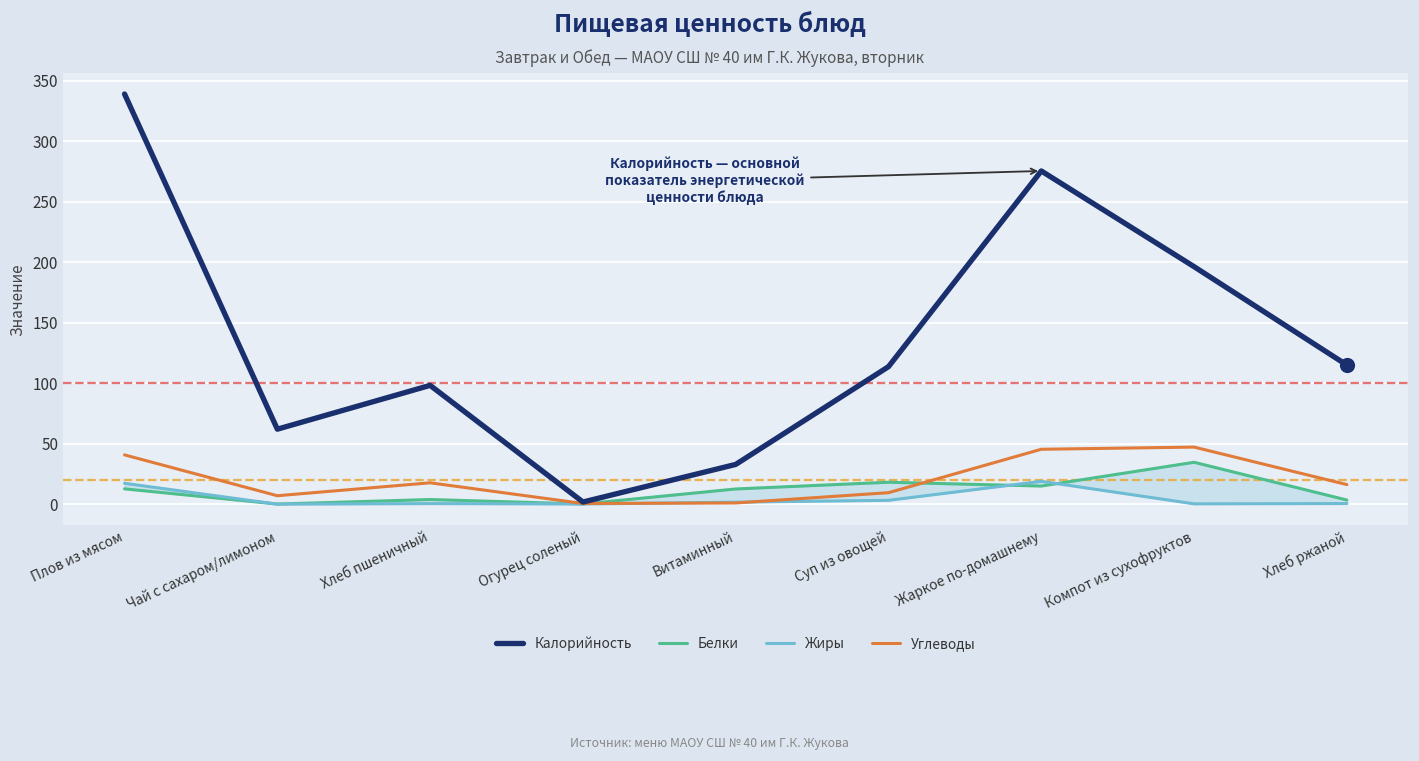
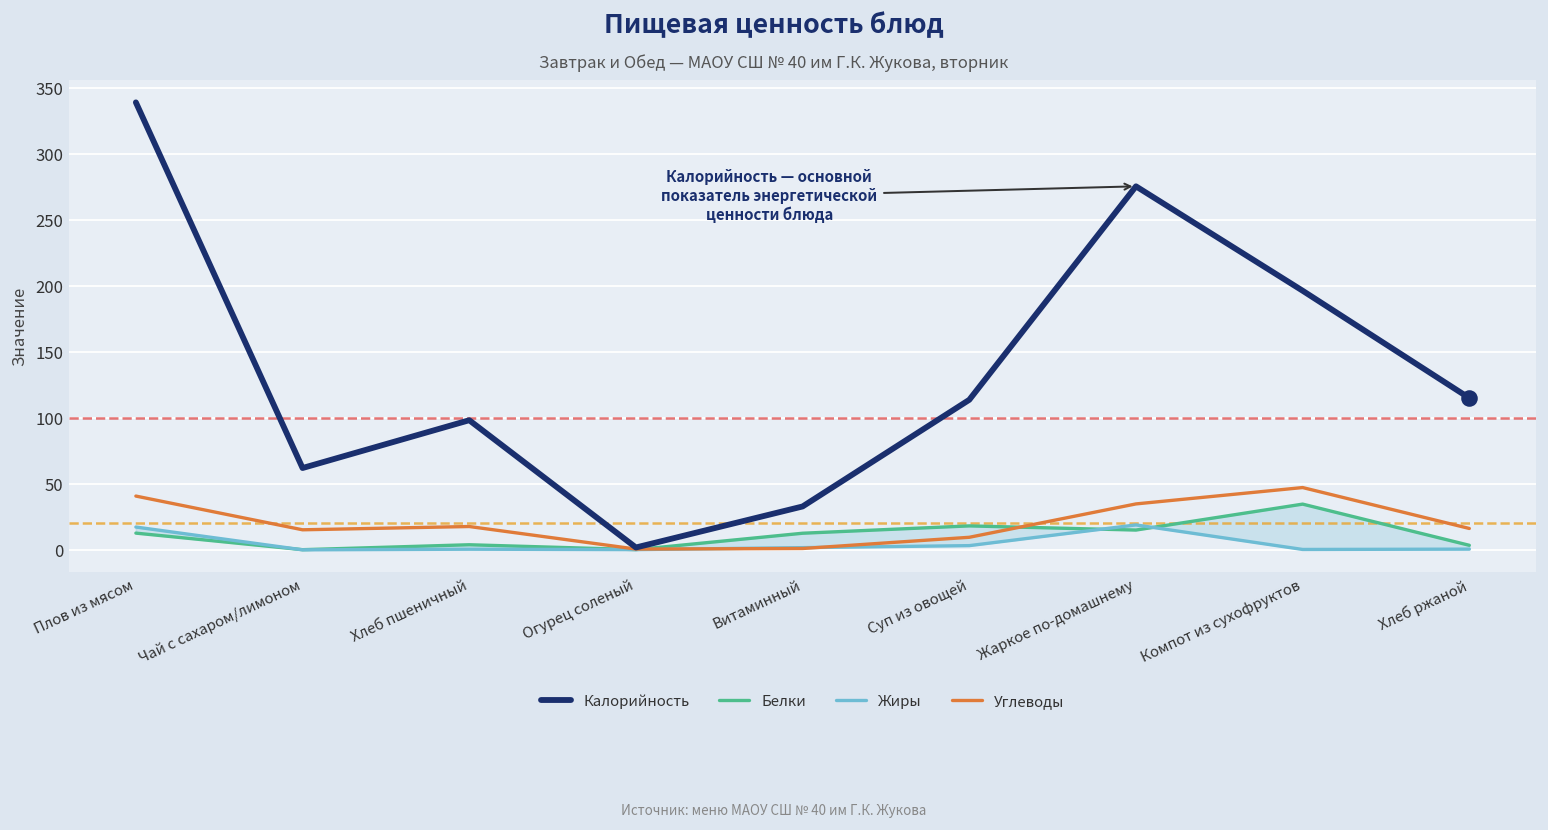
  {
    "Белки": {
      "Плов из мясом": 13,
      "Жаркое по-домашнему": 15
    },
    "Углеводы": {
      "Плов из мясом": 41,
-     "Чай с сахаром/лимоном": 7,
+     "Чай с сахаром/лимоном": 15,
      "Хлеб пшеничный": 18,
      "Суп из овощей": 10,
-     "Жаркое по-домашнему": 45,
+     "Жаркое по-домашнему": 35,
      "Компот из сухофруктов": 47,
      "Хлеб ржаной": 16
    }
  }
